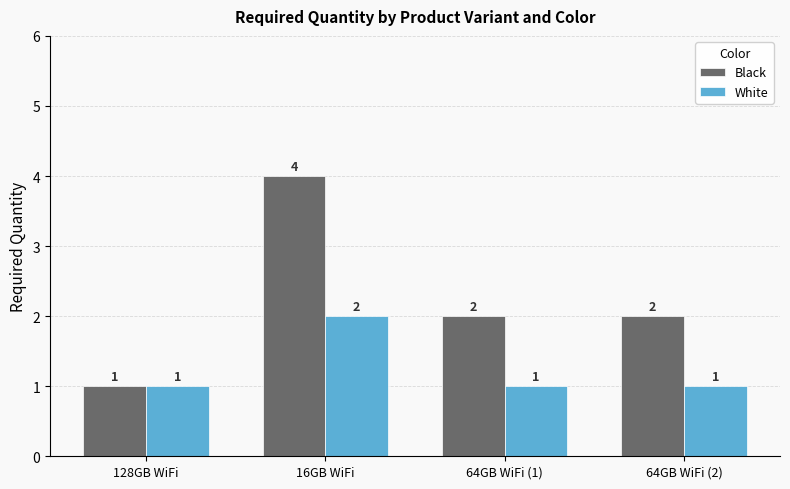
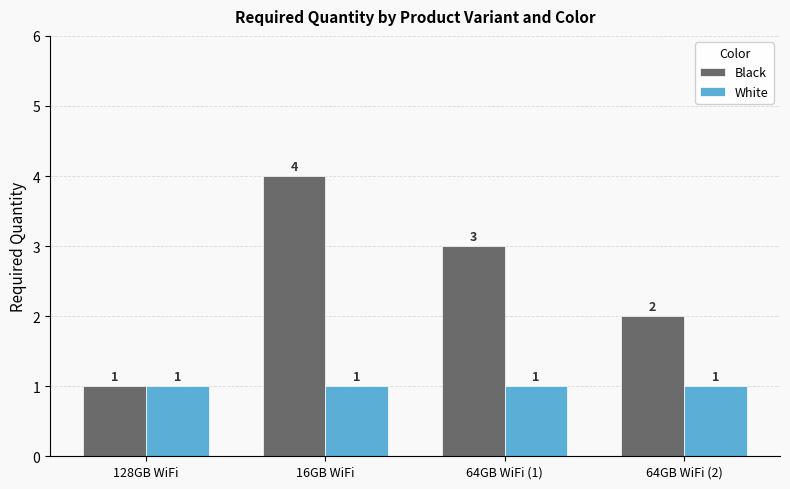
  {
    "Black": {
      "128GB WiFi": 1,
      "16GB WiFi": 4,
-     "64GB WiFi (1)": 2,
+     "64GB WiFi (1)": 3,
      "64GB WiFi (2)": 2
    },
    "White": {
      "128GB WiFi": 1,
-     "16GB WiFi": 2,
+     "16GB WiFi": 1,
      "64GB WiFi (1)": 1,
      "64GB WiFi (2)": 1
    }
  }
